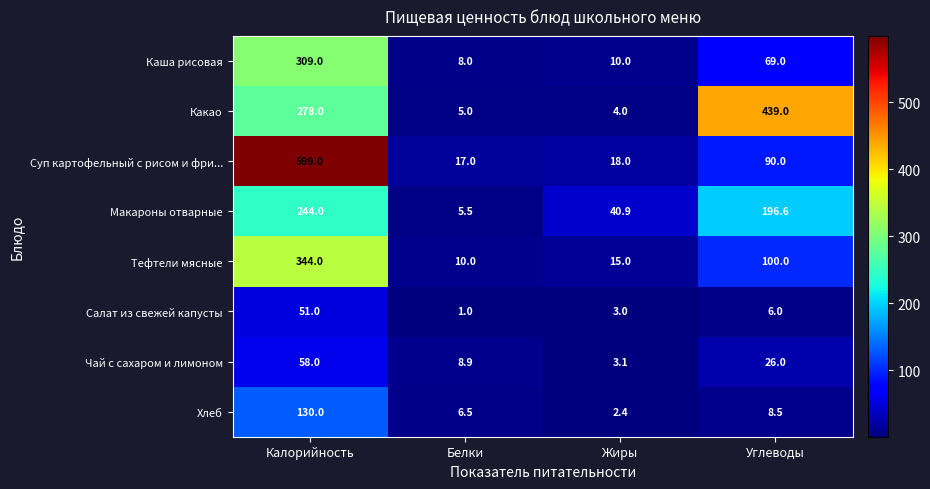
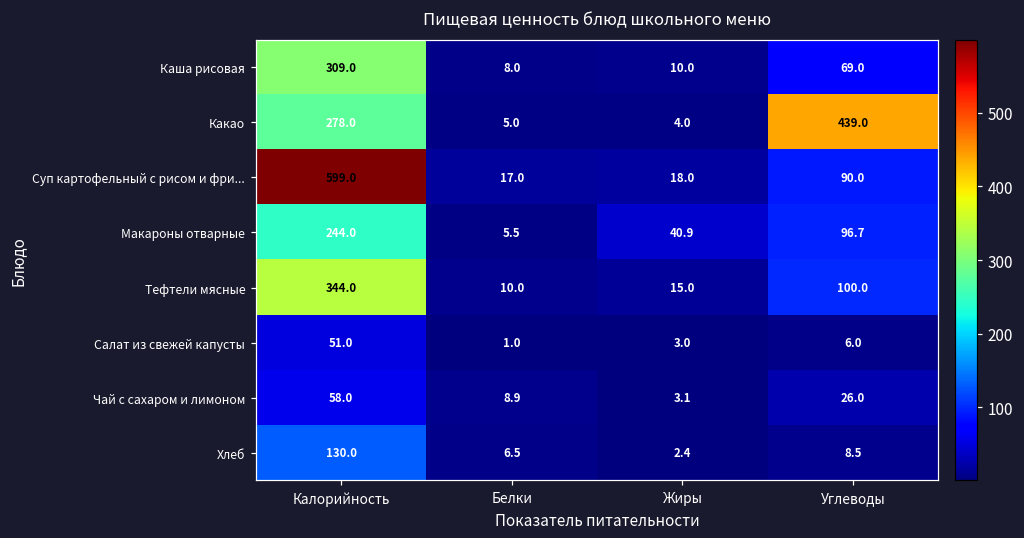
  {
    "Каша рисовая": {
      "Калорийность": 309.0,
      "Белки": 8.0,
      "Жиры": 10.0,
      "Углеводы": 69.0
    },
    "Какао": {
      "Калорийность": 278.0,
      "Белки": 5.0,
      "Жиры": 4.0,
      "Углеводы": 439.0
    },
    "Суп картофельный с рисом и фри...": {
      "Калорийность": 599.0,
      "Белки": 17.0,
      "Жиры": 18.0,
      "Углеводы": 90.0
    },
    "Макароны отварные": {
      "Калорийность": 244.0,
      "Белки": 5.5,
      "Жиры": 40.9,
-     "Углеводы": 196.6
+     "Углеводы": 96.7
    },
    "Тефтели мясные": {
      "Калорийность": 344.0,
      "Белки": 10.0,
      "Жиры": 15.0,
      "Углеводы": 100.0
    },
    "Салат из свежей капусты": {
      "Калорийность": 51.0,
      "Белки": 1.0,
      "Жиры": 3.0,
      "Углеводы": 6.0
    },
    "Чай с сахаром и лимоном": {
      "Калорийность": 58.0,
      "Белки": 8.9,
      "Жиры": 3.1,
      "Углеводы": 26.0
    },
    "Хлеб": {
      "Калорийность": 130.0,
      "Белки": 6.5,
      "Жиры": 2.4,
      "Углеводы": 8.5
    }
  }
